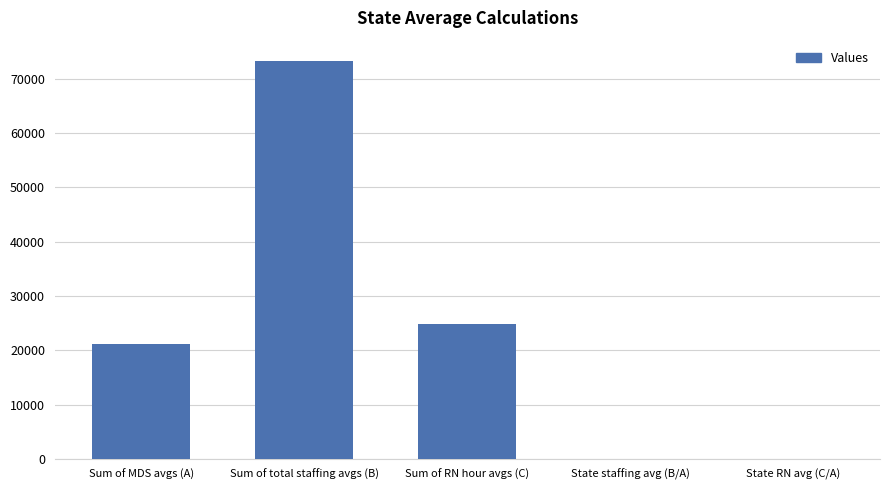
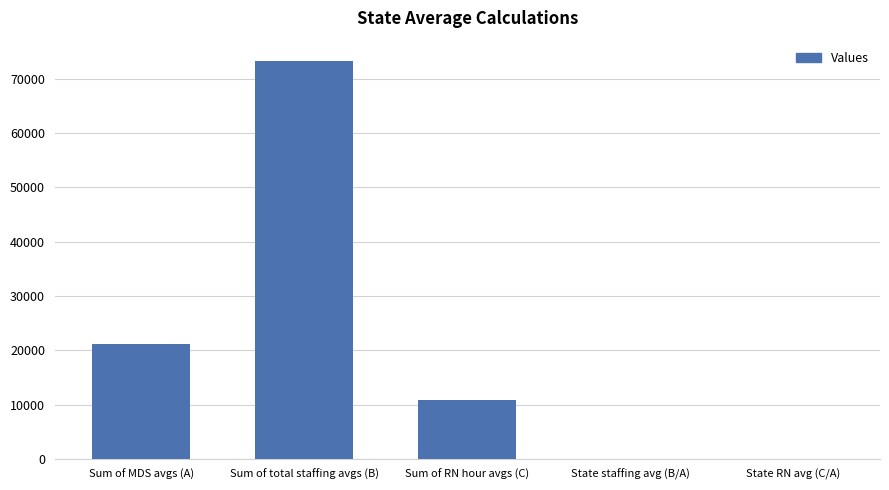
  {
    "Sum of MDS avgs (A)": 21000,
    "Sum of total staffing avgs (B)": 73000,
-   "Sum of RN hour avgs (C)": 25000
+   "Sum of RN hour avgs (C)": 11000
  }
